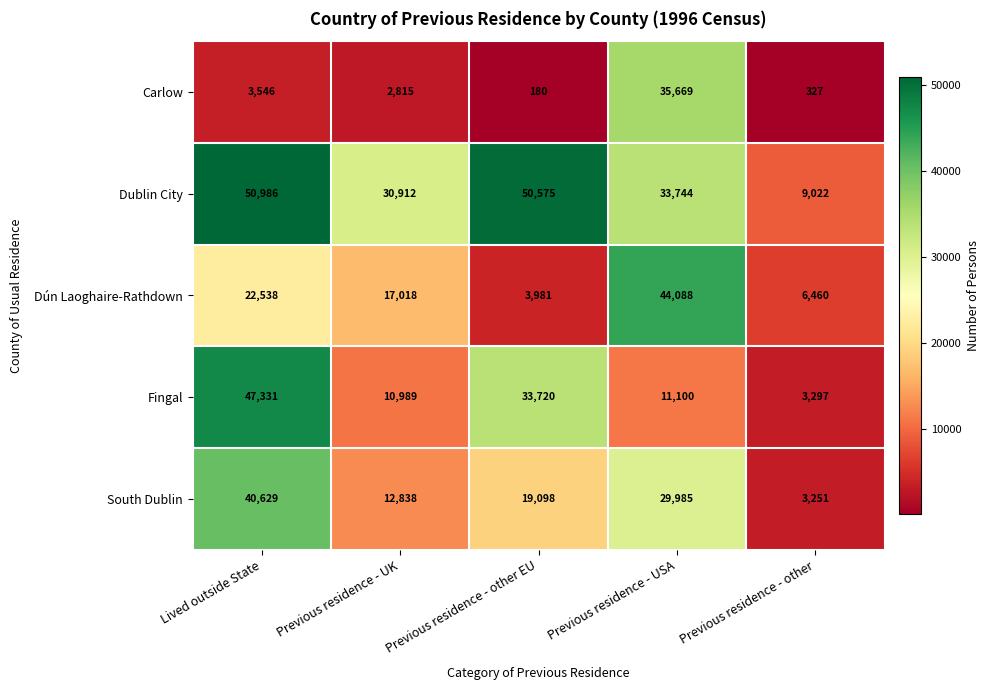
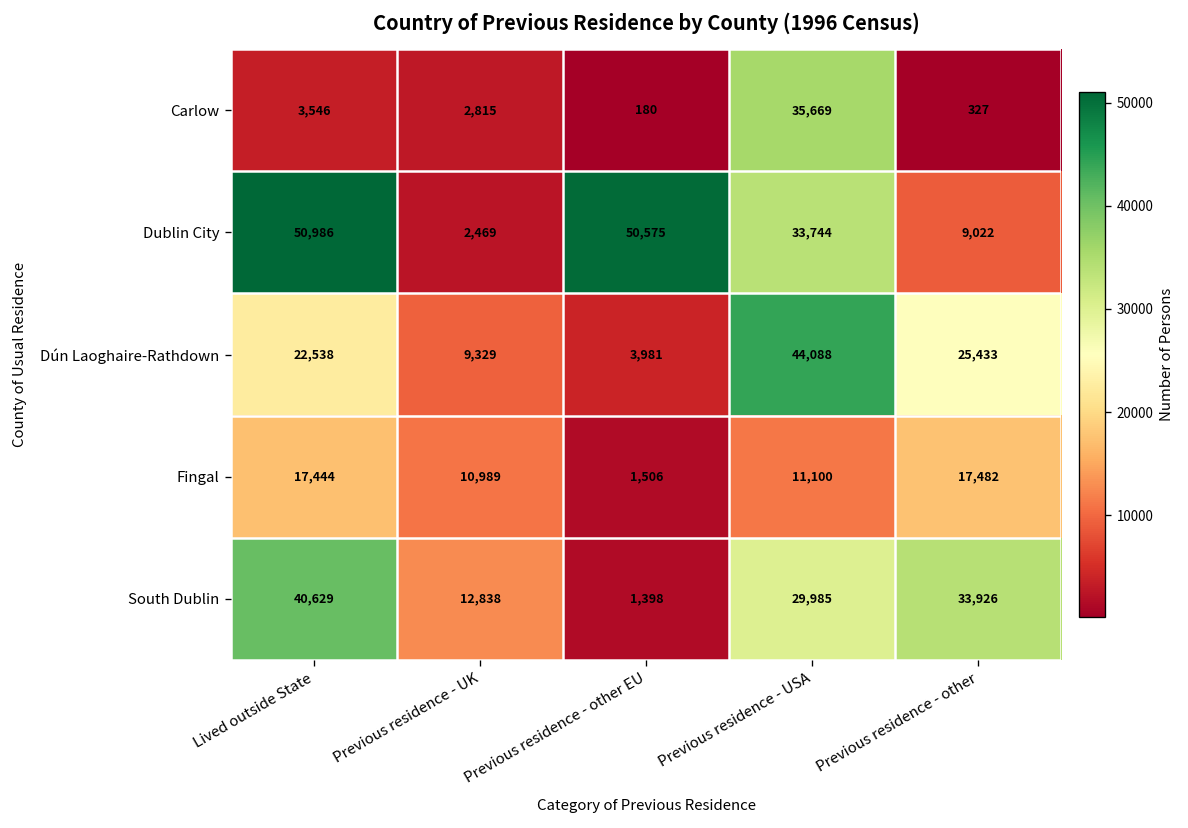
  {
    "Carlow": {
      "Lived outside State": "3,546",
      "Previous residence - UK": "2,815",
      "Previous residence - other EU": "180",
      "Previous residence - USA": "35,669",
      "Previous residence - other": "327"
    },
    "Dublin City": {
      "Lived outside State": "50,986",
-     "Previous residence - UK": "30,912",
+     "Previous residence - UK": "2,469",
      "Previous residence - other EU": "50,575",
      "Previous residence - USA": "33,744",
      "Previous residence - other": "9,022"
    },
    "Dún Laoghaire-Rathdown": {
      "Lived outside State": "22,538",
-     "Previous residence - UK": "17,018",
+     "Previous residence - UK": "9,329",
      "Previous residence - other EU": "3,981",
      "Previous residence - USA": "44,088",
-     "Previous residence - other": "6,460"
+     "Previous residence - other": "25,433"
    },
    "Fingal": {
-     "Lived outside State": "47,331",
+     "Lived outside State": "17,444",
      "Previous residence - UK": "10,989",
-     "Previous residence - other EU": "33,720",
+     "Previous residence - other EU": "1,506",
      "Previous residence - USA": "11,100",
-     "Previous residence - other": "3,297"
+     "Previous residence - other": "17,482"
    },
    "South Dublin": {
      "Lived outside State": "40,629",
      "Previous residence - UK": "12,838",
-     "Previous residence - other EU": "19,098",
+     "Previous residence - other EU": "1,398",
      "Previous residence - USA": "29,985",
-     "Previous residence - other": "3,251"
+     "Previous residence - other": "33,926"
    }
  }
